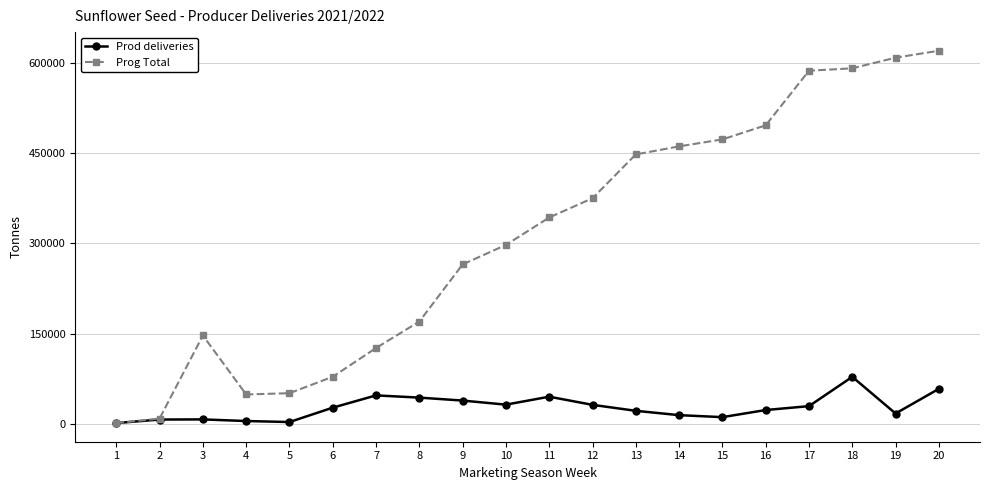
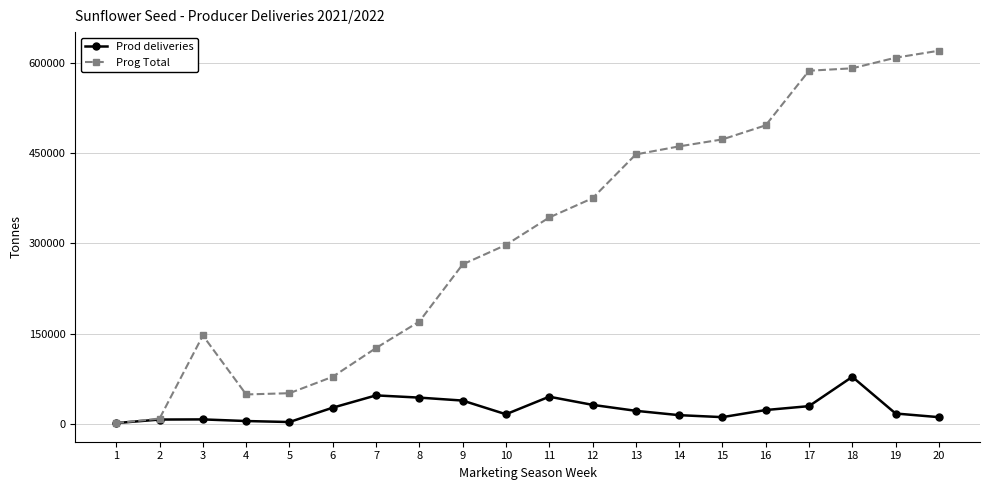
  {
    "Prod deliveries": {
      "3": 10000,
      "4": 10000,
      "5": 0,
      "6": 30000,
      "7": 50000,
      "8": 40000,
      "9": 40000,
-     "10": 30000,
+     "10": 20000,
      "11": 50000,
      "12": 30000,
      "13": 20000,
      "14": 10000,
      "15": 10000,
      "16": 20000,
      "17": 30000,
      "18": 80000,
      "19": 20000,
-     "20": 60000
+     "20": 10000
    },
    "Prog Total": {
      "3": 150000,
      "4": 50000,
      "5": 50000,
      "6": 80000,
      "7": 130000,
      "8": 170000,
      "9": 270000,
      "10": 300000,
      "11": 340000,
      "12": 370000,
      "13": 450000,
      "14": 460000,
      "15": 470000,
      "16": 500000,
      "17": 590000,
      "18": 590000,
      "19": 610000,
      "20": 620000
    }
  }
